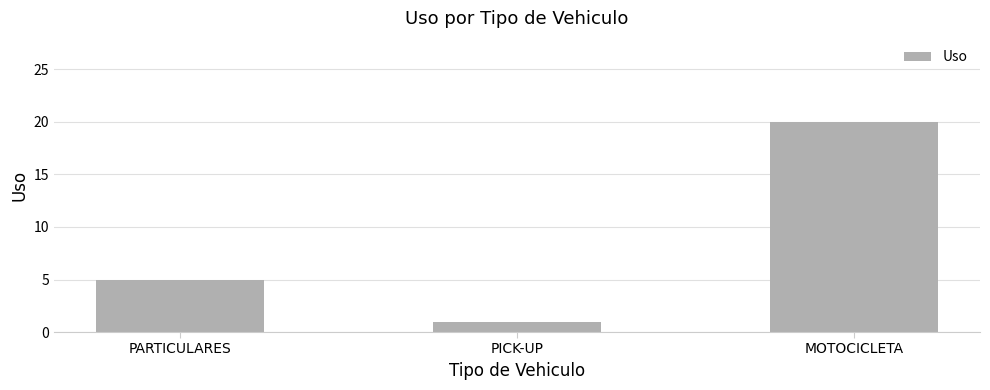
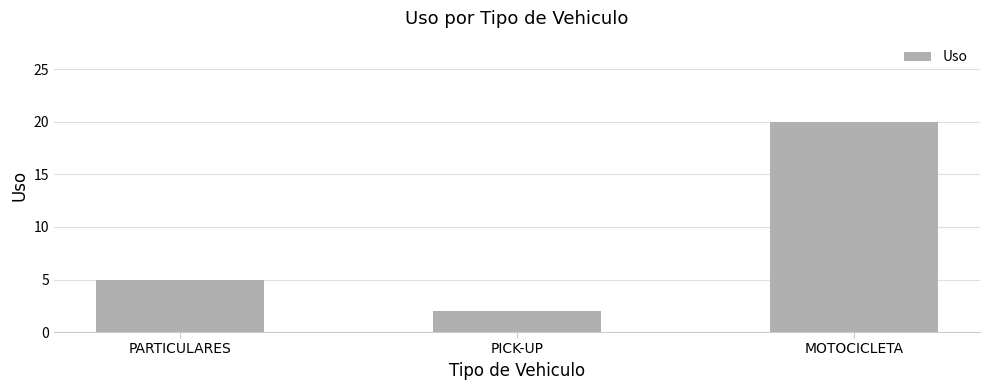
  {
    "PARTICULARES": 5,
-   "PICK-UP": 1,
+   "PICK-UP": 2,
    "MOTOCICLETA": 20
  }
